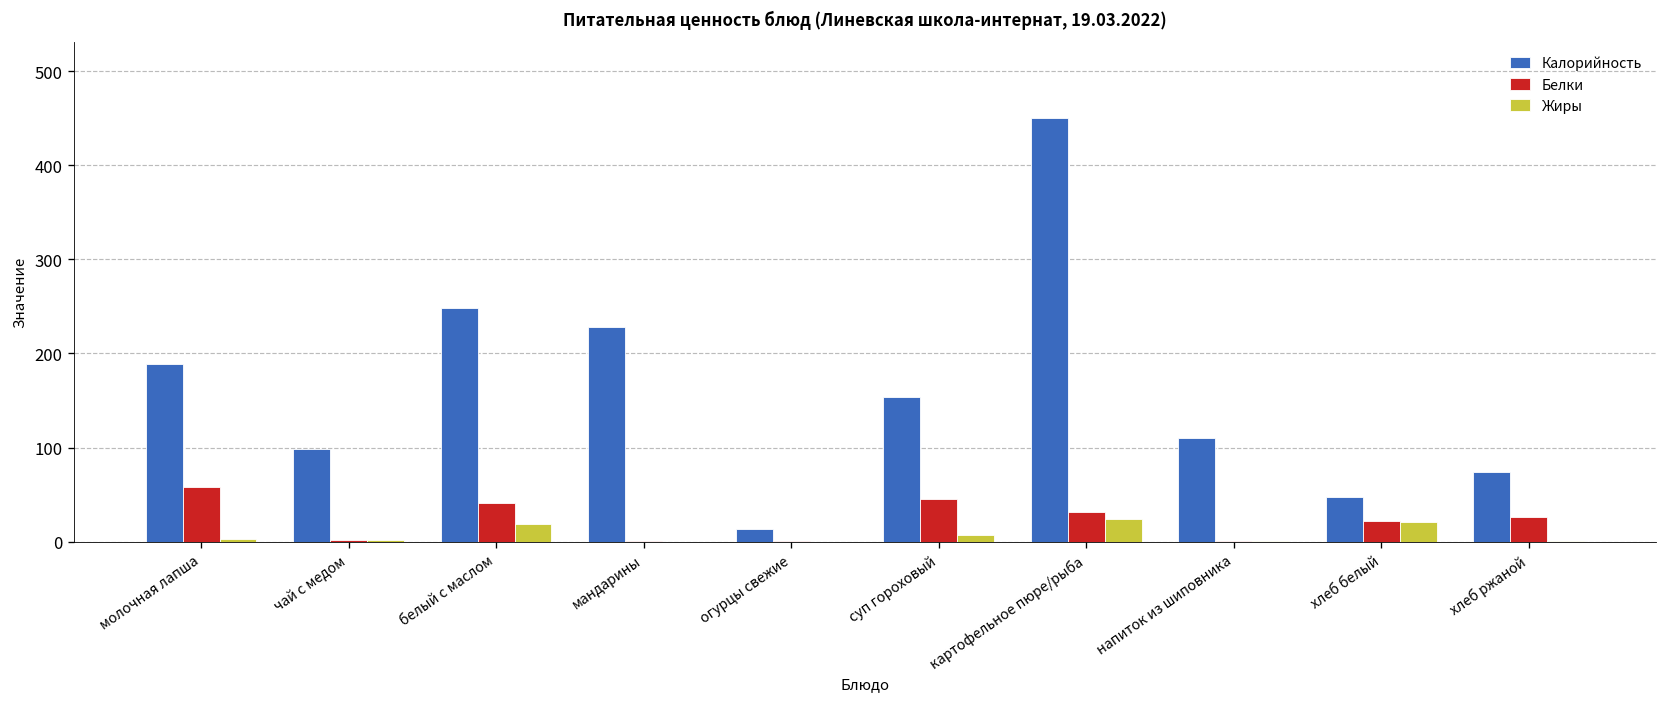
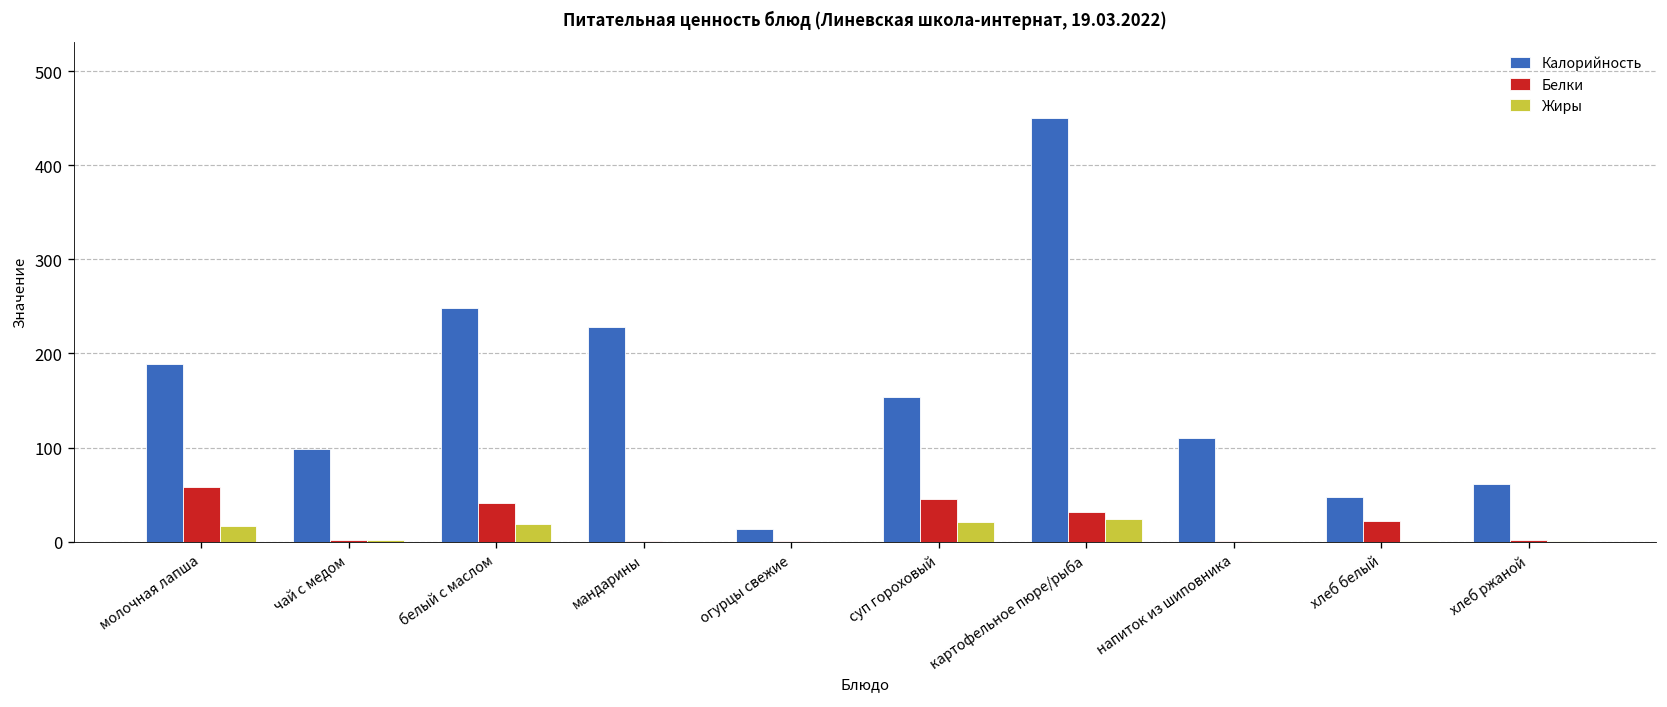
  {
    "Калорийность": {
      "молочная лапша": 190,
      "чай с медом": 100,
      "белый с маслом": 250,
      "мандарины": 230,
      "огурцы свежие": 10,
      "суп гороховый": 150,
      "картофельное пюре/рыба": 450,
      "напиток из шиповника": 110,
      "хлеб белый": 50,
-     "хлеб ржаной": 70
+     "хлеб ржаной": 60
    },
    "Белки": {
      "молочная лапша": 60,
      "белый с маслом": 40,
      "суп гороховый": 50,
      "картофельное пюре/рыба": 30,
      "хлеб белый": 20,
-     "хлеб ржаной": 30
+     "хлеб ржаной": 0
    },
    "Жиры": {
-     "молочная лапша": 0,
+     "молочная лапша": 20,
      "белый с маслом": 20,
      "мандарины": 0,
      "огурцы свежие": 0,
-     "суп гороховый": 10,
+     "суп гороховый": 20,
      "картофельное пюре/рыба": 20,
-     "хлеб белый": 20
+     "хлеб белый": 0
    }
  }
